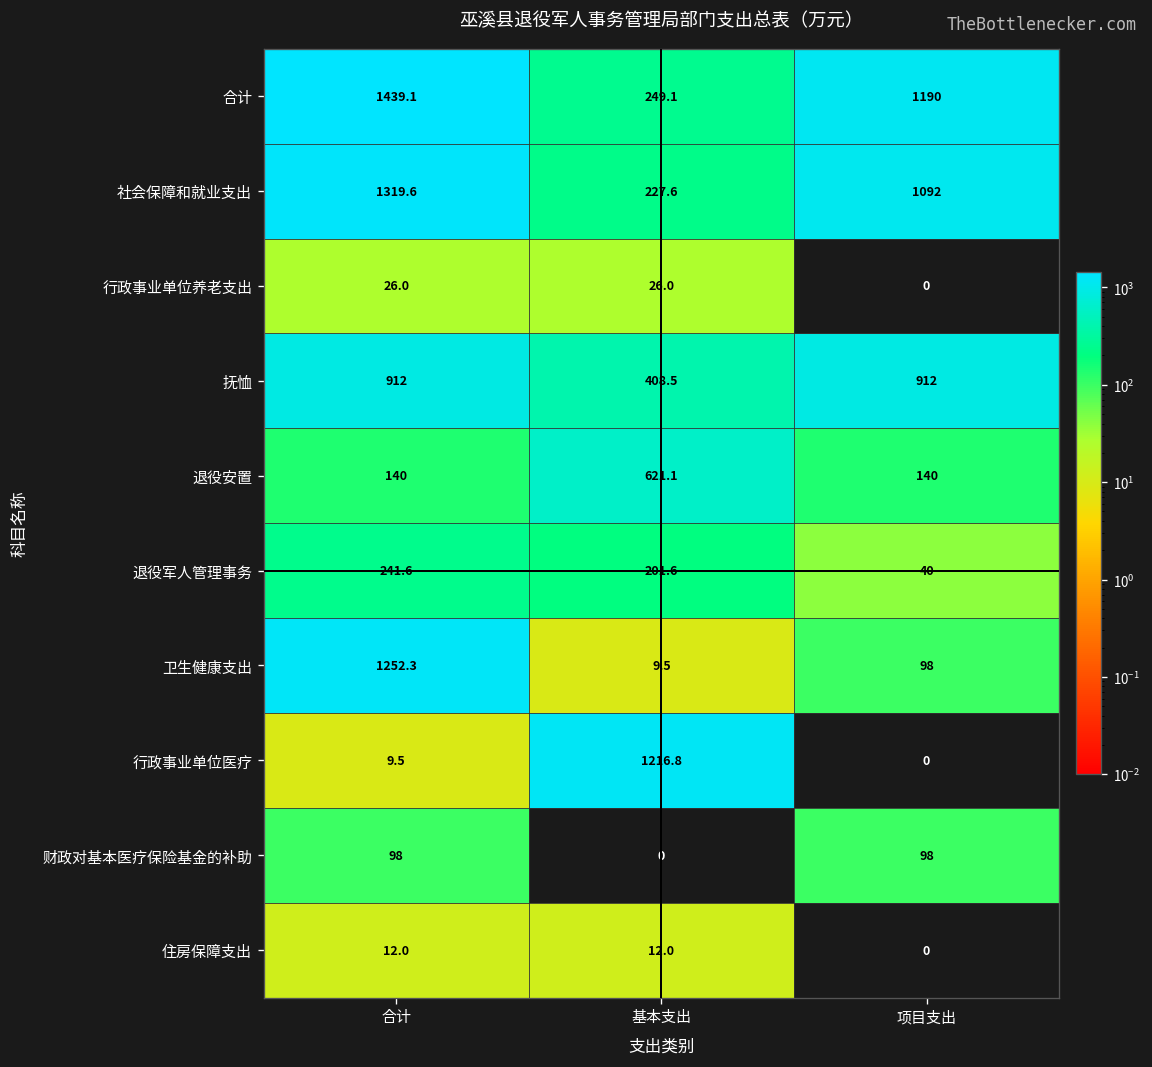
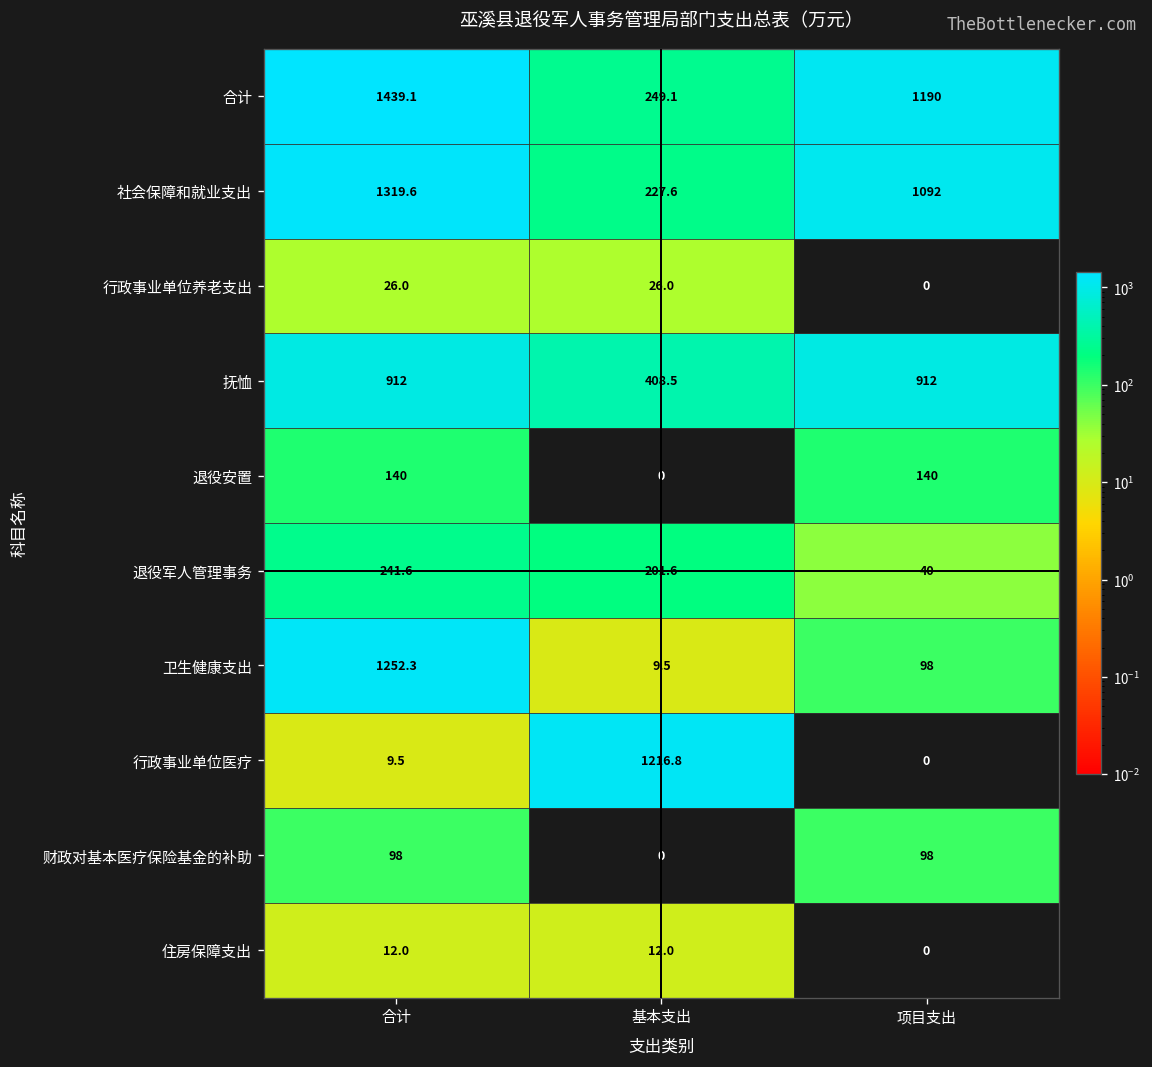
  {
    "合计": {
      "合计": 1439.1,
      "基本支出": 249.1,
      "项目支出": 1190
    },
    "社会保障和就业支出": {
      "合计": 1319.6,
      "基本支出": 227.6,
      "项目支出": 1092
    },
    "行政事业单位养老支出": {
      "合计": 26.0,
      "基本支出": 26.0,
      "项目支出": 0
    },
    "抚恤": {
      "合计": 912,
      "基本支出": 408.5,
      "项目支出": 912
    },
    "退役安置": {
      "合计": 140,
-     "基本支出": 621.1,
+     "基本支出": 0,
      "项目支出": 140
    },
    "退役军人管理事务": {
      "合计": 241.6,
      "基本支出": 201.6,
      "项目支出": 40
    },
    "卫生健康支出": {
      "合计": 1252.3,
      "基本支出": 9.5,
      "项目支出": 98
    },
    "行政事业单位医疗": {
      "合计": 9.5,
      "基本支出": 1216.8,
      "项目支出": 0
    },
    "财政对基本医疗保险基金的补助": {
      "合计": 98,
      "基本支出": 0,
      "项目支出": 98
    },
    "住房保障支出": {
      "合计": 12.0,
      "基本支出": 12.0,
      "项目支出": 0
    }
  }
